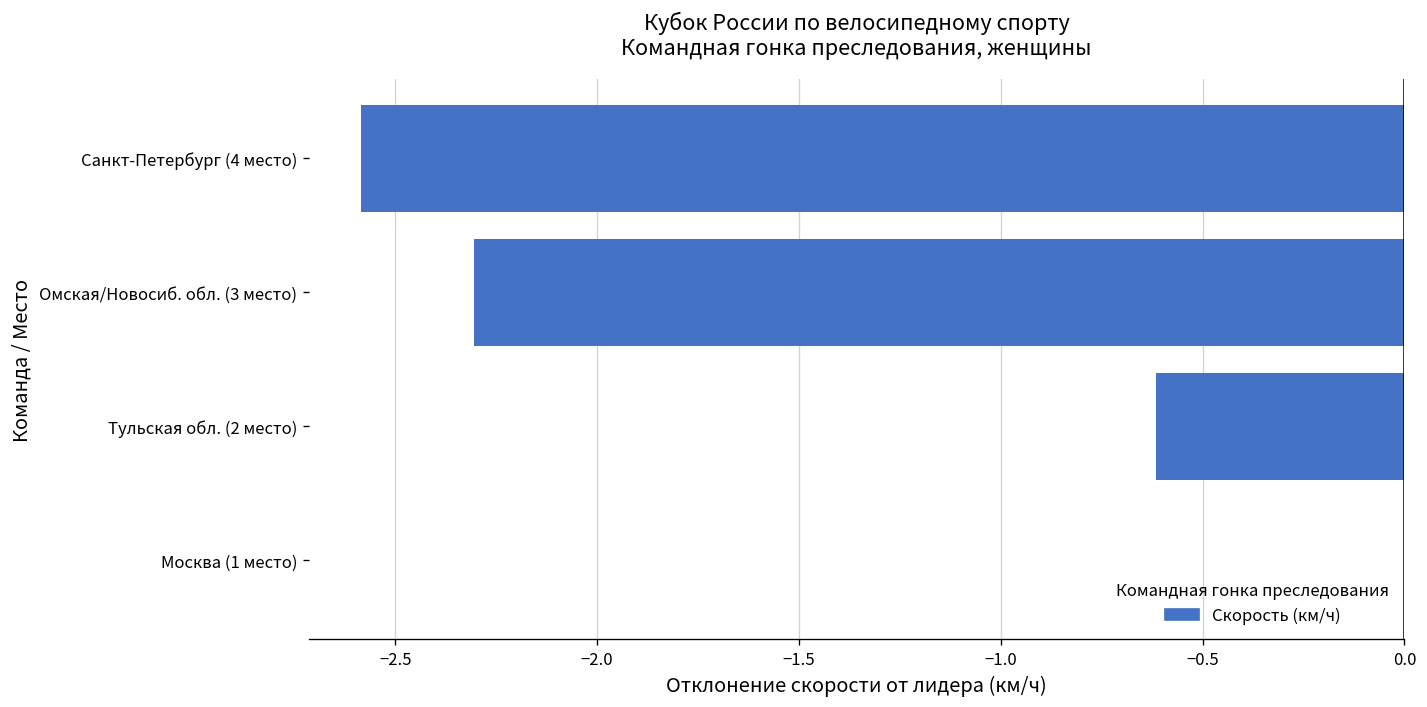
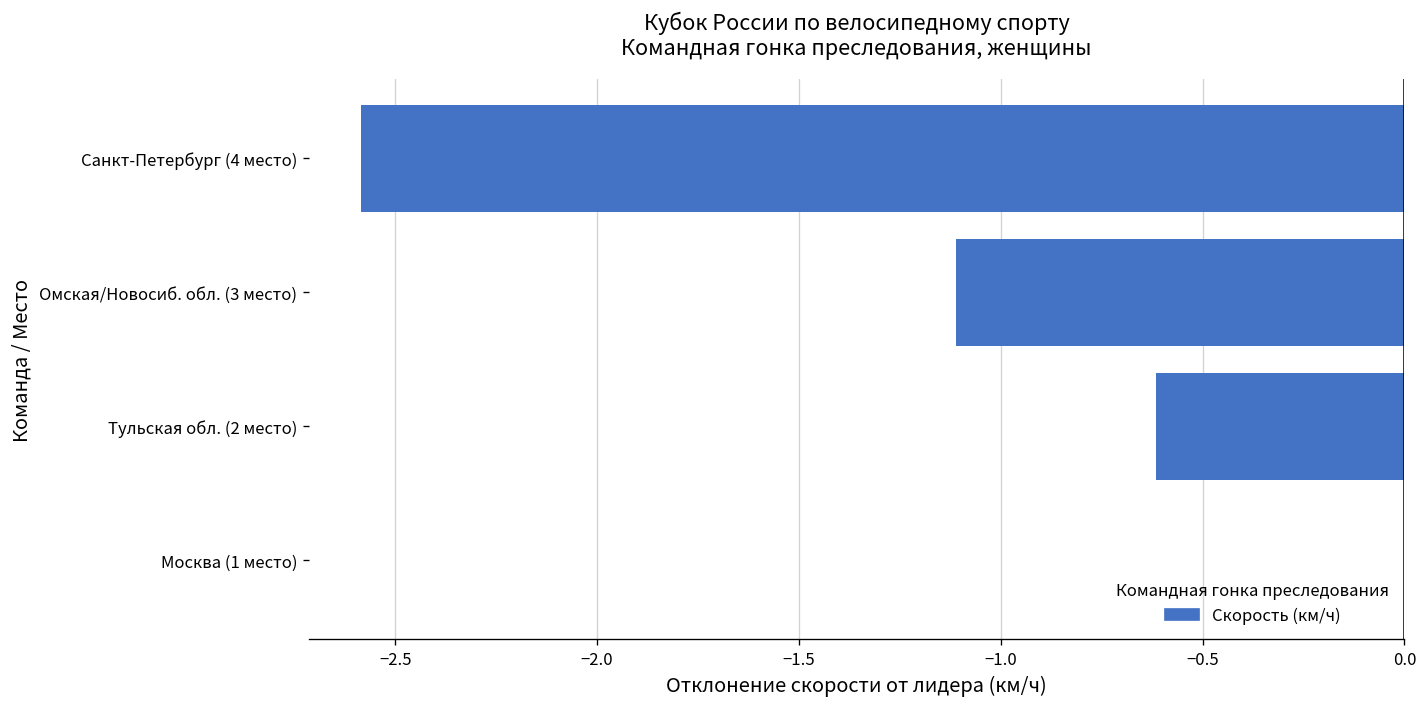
  {
    "Санкт-Петербург (4 место)": -2.58,
-   "Омская/Новосиб. обл. (3 место)": -2.31,
+   "Омская/Новосиб. обл. (3 место)": -1.11,
    "Тульская обл. (2 место)": -0.61,
    "Москва (1 место)": 0.00
  }
